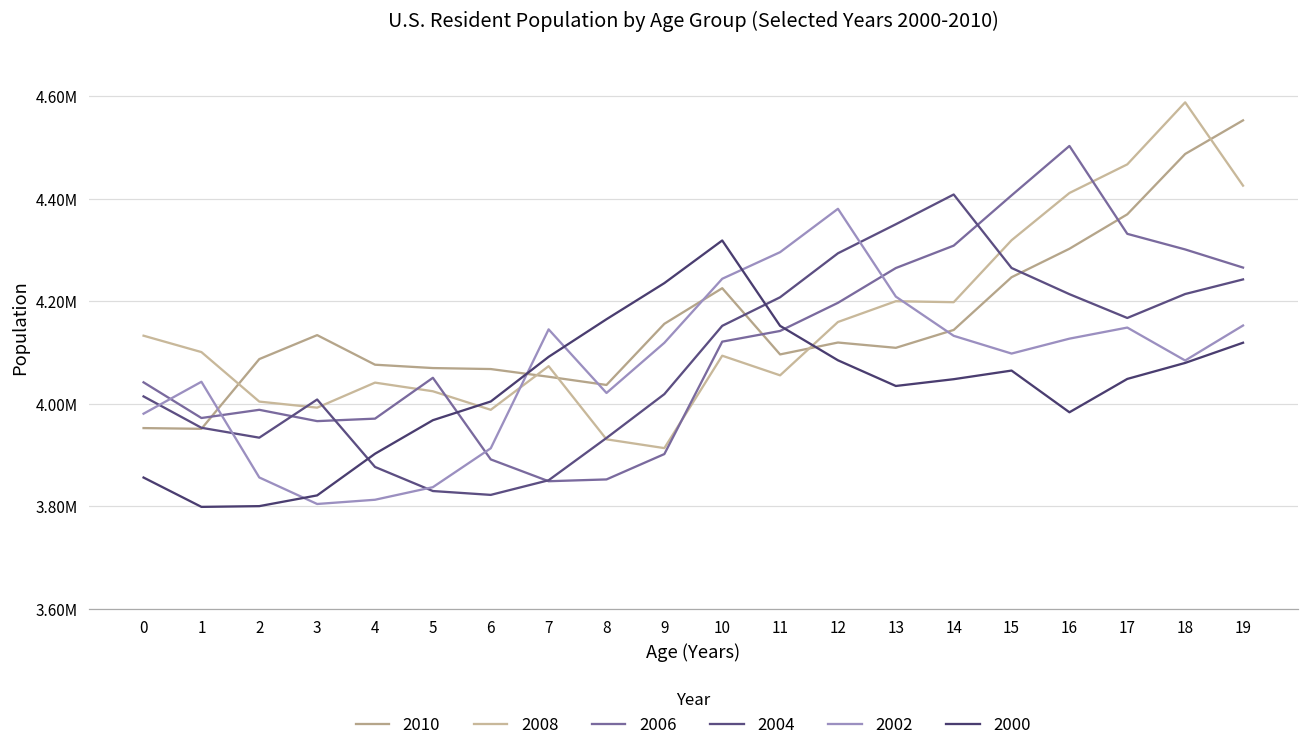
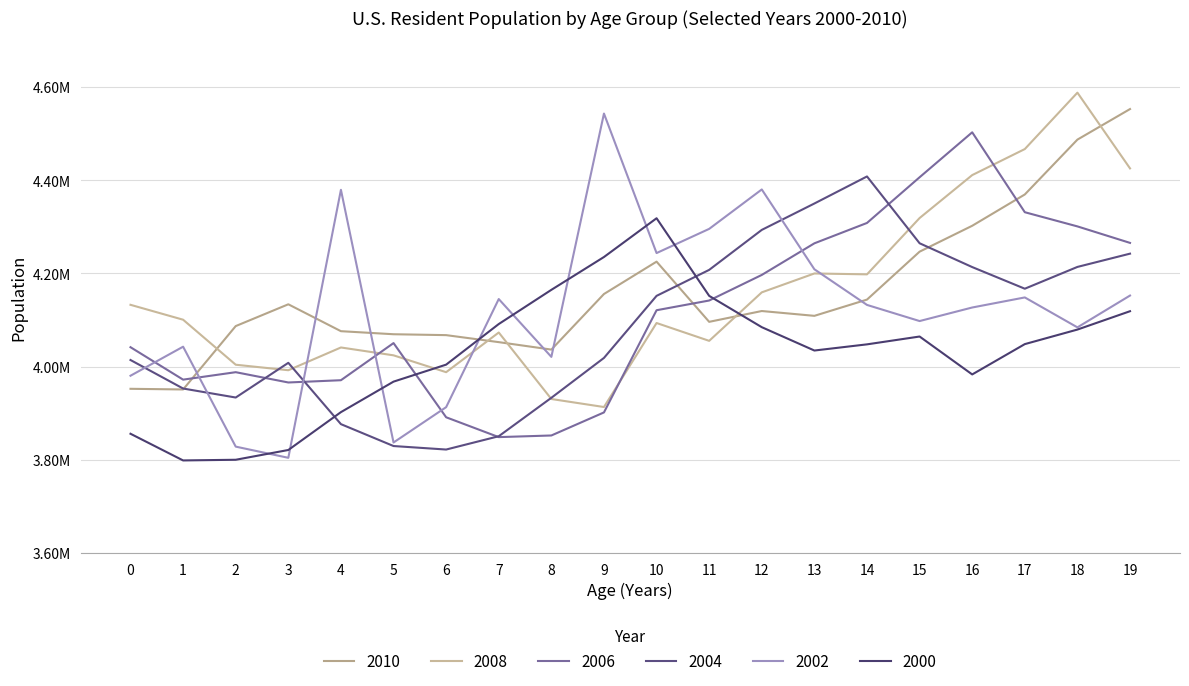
  {
    "2002": {
      "0": 3980000,
      "1": 4040000,
-     "2": 3860000,
+     "2": 3830000,
      "3": 3800000,
-     "4": 3810000,
+     "4": 4380000,
      "5": 3840000,
      "6": 3910000,
      "7": 4150000,
      "8": 4020000,
-     "9": 4120000,
+     "9": 4540000,
      "10": 4240000,
      "11": 4300000,
      "12": 4380000,
      "13": 4210000,
      "14": 4130000,
      "15": 4100000,
      "16": 4130000,
      "17": 4150000,
      "19": 4150000
    }
  }
